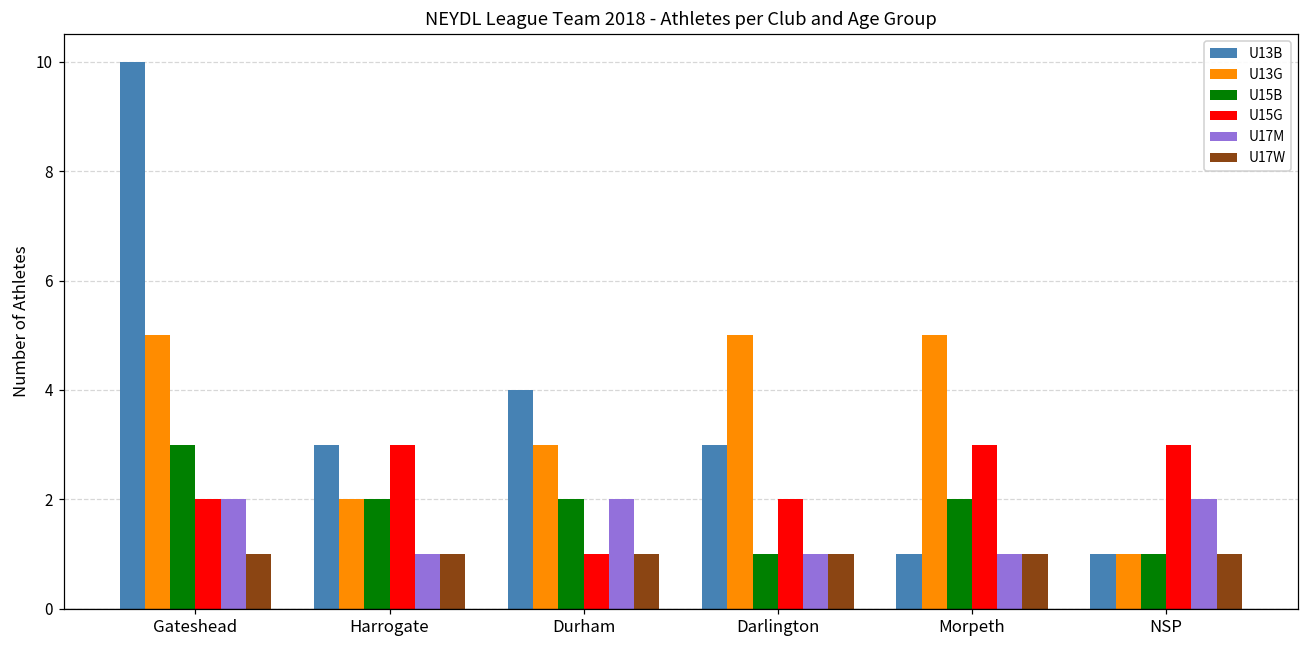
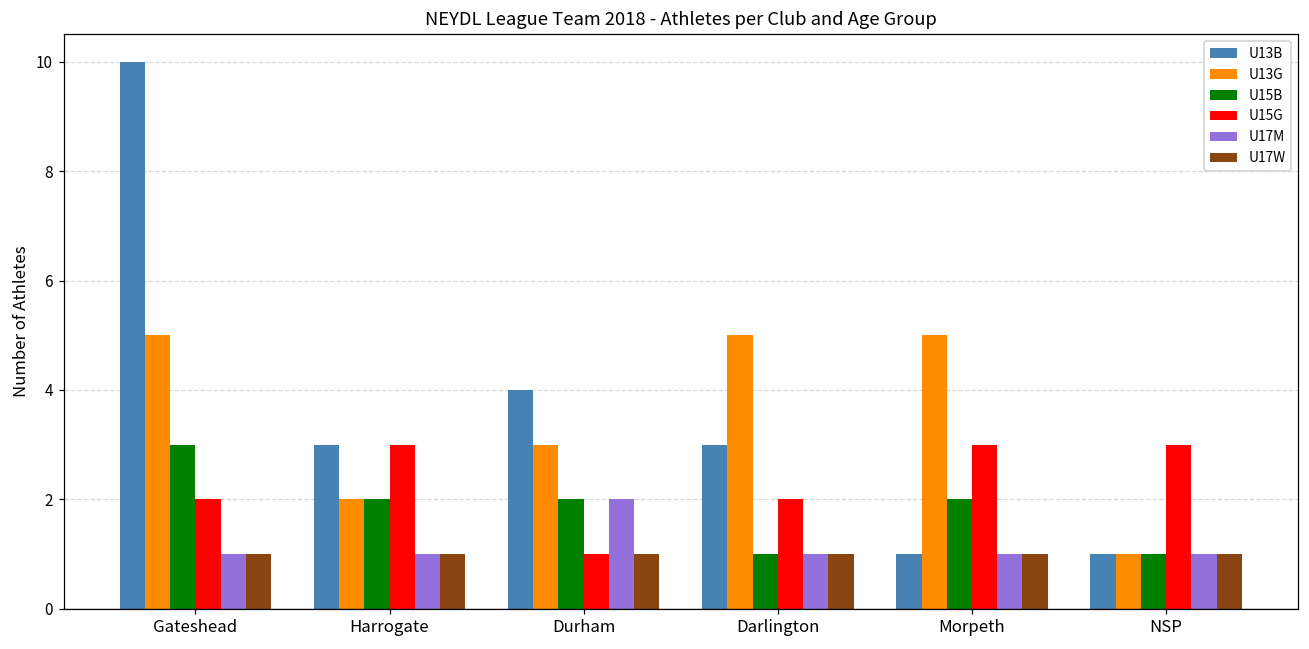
  {
    "U13B": {
      "Gateshead": 10,
      "Harrogate": 3,
      "Durham": 4,
      "Darlington": 3,
      "Morpeth": 1,
      "NSP": 1
    },
    "U13G": {
      "Gateshead": 5,
      "Harrogate": 2,
      "Durham": 3,
      "Darlington": 5,
      "Morpeth": 5,
      "NSP": 1
    },
    "U15B": {
      "Gateshead": 3,
      "Harrogate": 2,
      "Durham": 2,
      "Darlington": 1,
      "Morpeth": 2,
      "NSP": 1
    },
    "U15G": {
      "Gateshead": 2,
      "Harrogate": 3,
      "Durham": 1,
      "Darlington": 2,
      "Morpeth": 3,
      "NSP": 3
    },
    "U17M": {
-     "Gateshead": 2,
+     "Gateshead": 1,
      "Harrogate": 1,
      "Durham": 2,
      "Darlington": 1,
      "Morpeth": 1,
-     "NSP": 2
+     "NSP": 1
    },
    "U17W": {
      "Gateshead": 1,
      "Harrogate": 1,
      "Durham": 1,
      "Darlington": 1,
      "Morpeth": 1,
      "NSP": 1
    }
  }
